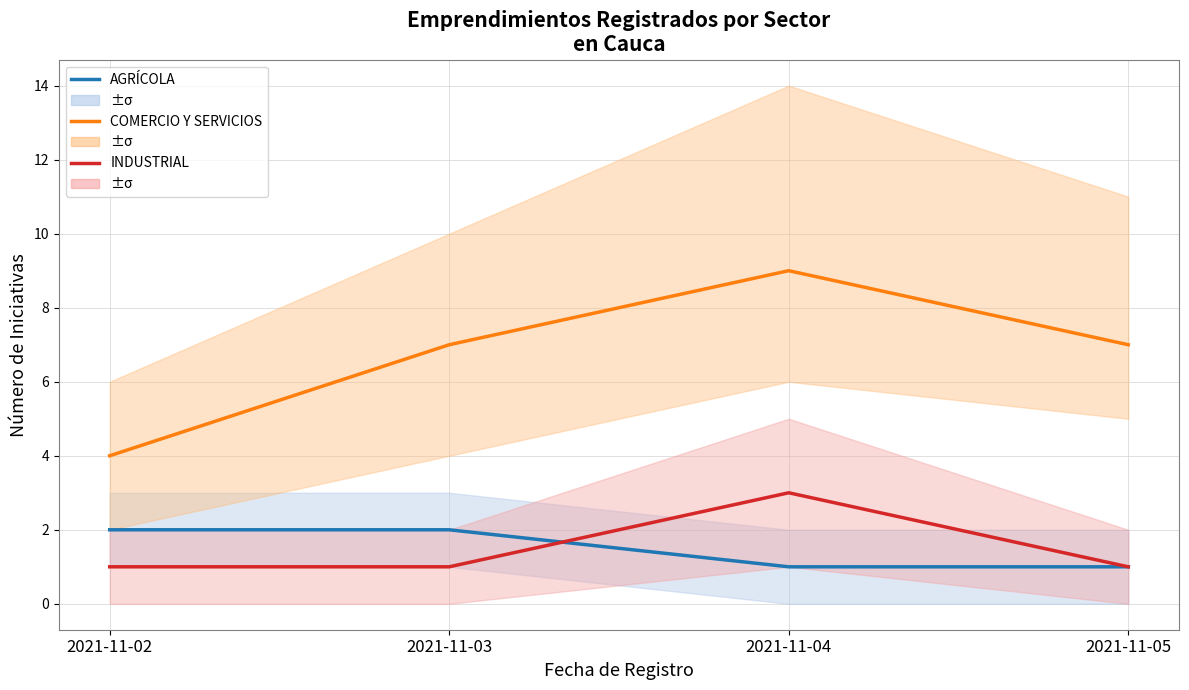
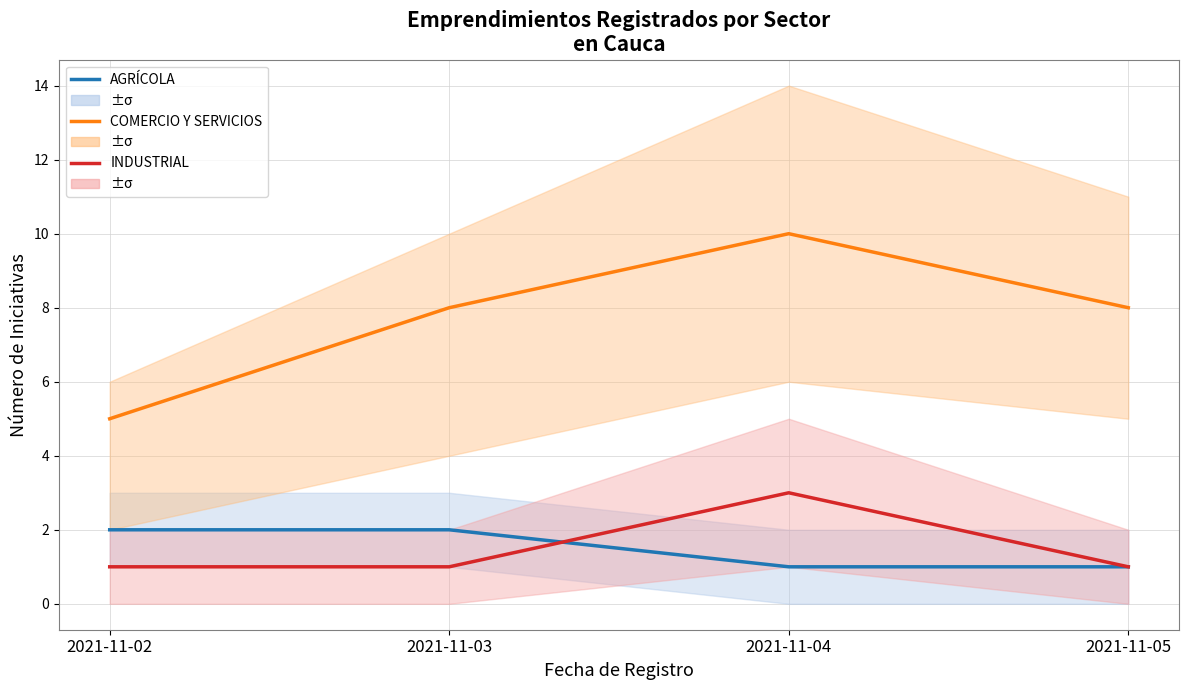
  {
    "AGRÍCOLA": {
      "2021-11-04": 1
    },
    "COMERCIO Y SERVICIOS": {
-     "2021-11-02": 4,
-     "2021-11-03": 7,
-     "2021-11-04": 9,
-     "2021-11-05": 7
+     "2021-11-02": 5,
+     "2021-11-03": 8,
+     "2021-11-04": 10,
+     "2021-11-05": 8
    },
    "INDUSTRIAL": {
      "2021-11-02": 1,
      "2021-11-03": 1,
      "2021-11-04": 3
    }
  }
